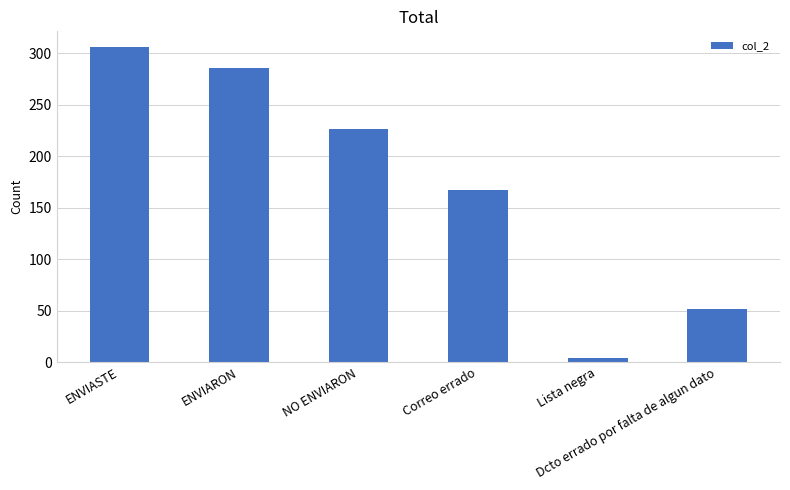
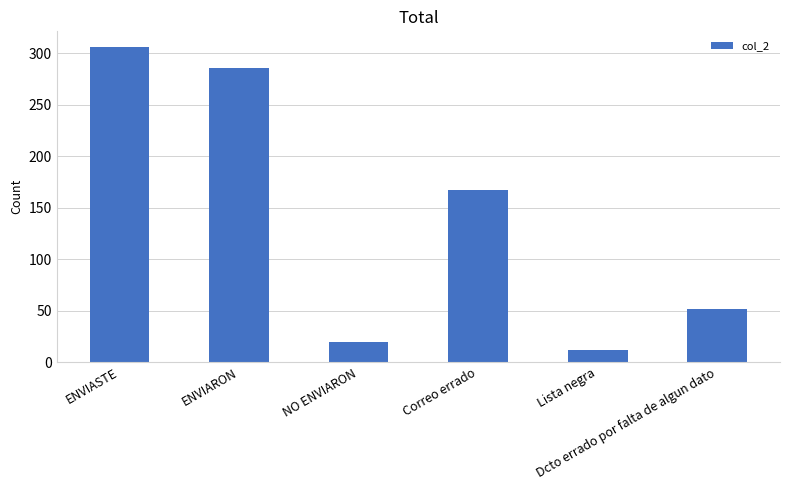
  {
    "ENVIASTE": 306,
    "ENVIARON": 286,
-   "NO ENVIARON": 226,
+   "NO ENVIARON": 20,
    "Correo errado": 167,
-   "Lista negra": 4,
+   "Lista negra": 12,
    "Dcto errado por falta de algun dato": 52
  }
